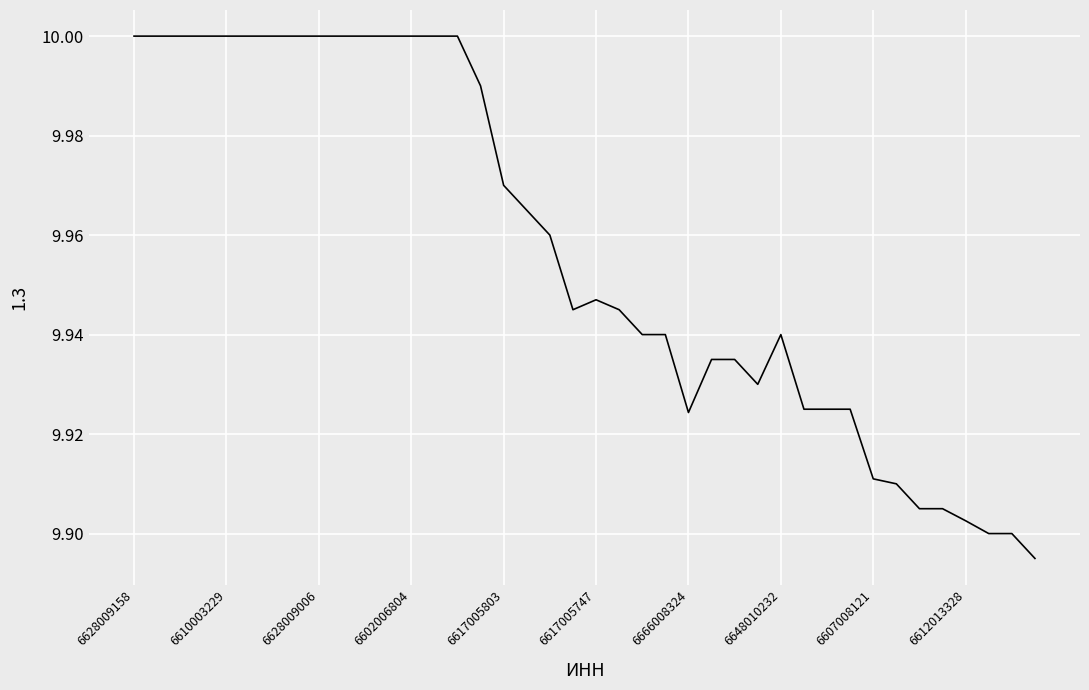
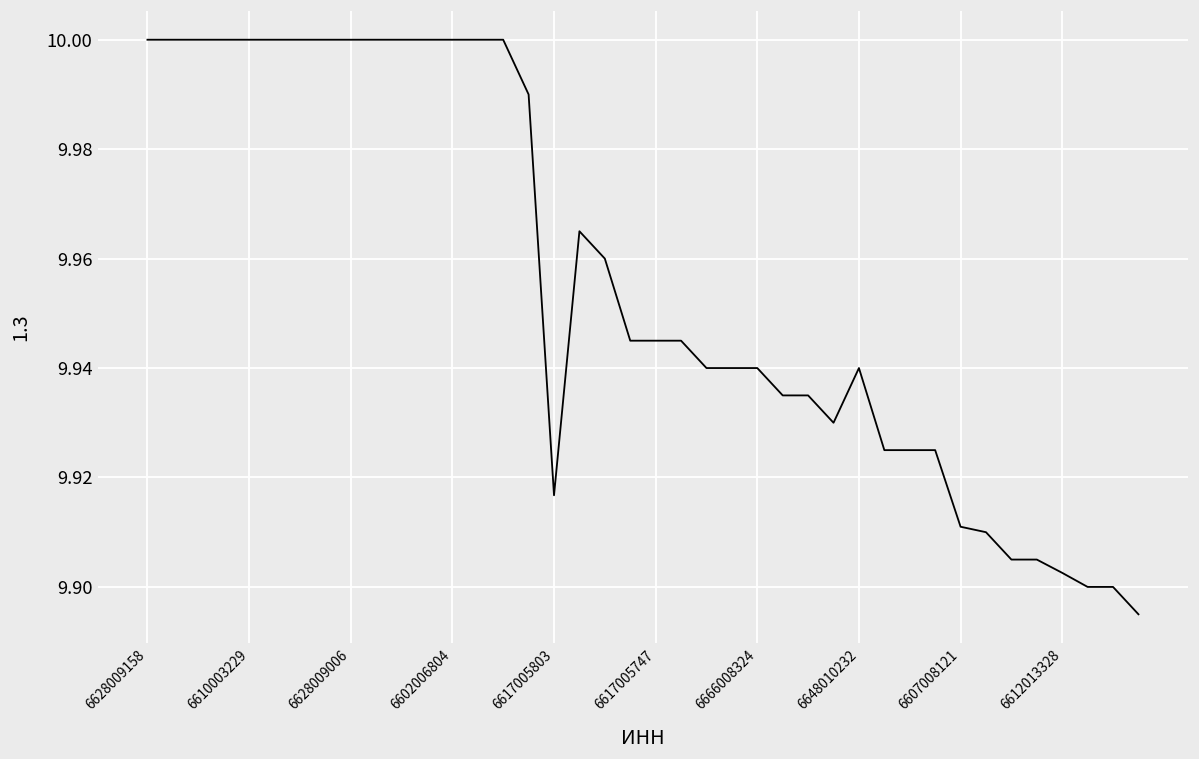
  {
    "6628009158": 10.000,
    "6610003229": 10.000,
    "6628009006": 10.000,
    "6602006804": 10.000,
-   "6617005803": 9.970,
-   "6617005747": 9.947,
-   "6666008324": 9.924,
+   "6617005803": 9.917,
+   "6617005747": 9.945,
+   "6666008324": 9.940,
    "6648010232": 9.940,
    "6607008121": 9.911,
    "6612013328": 9.903
  }
